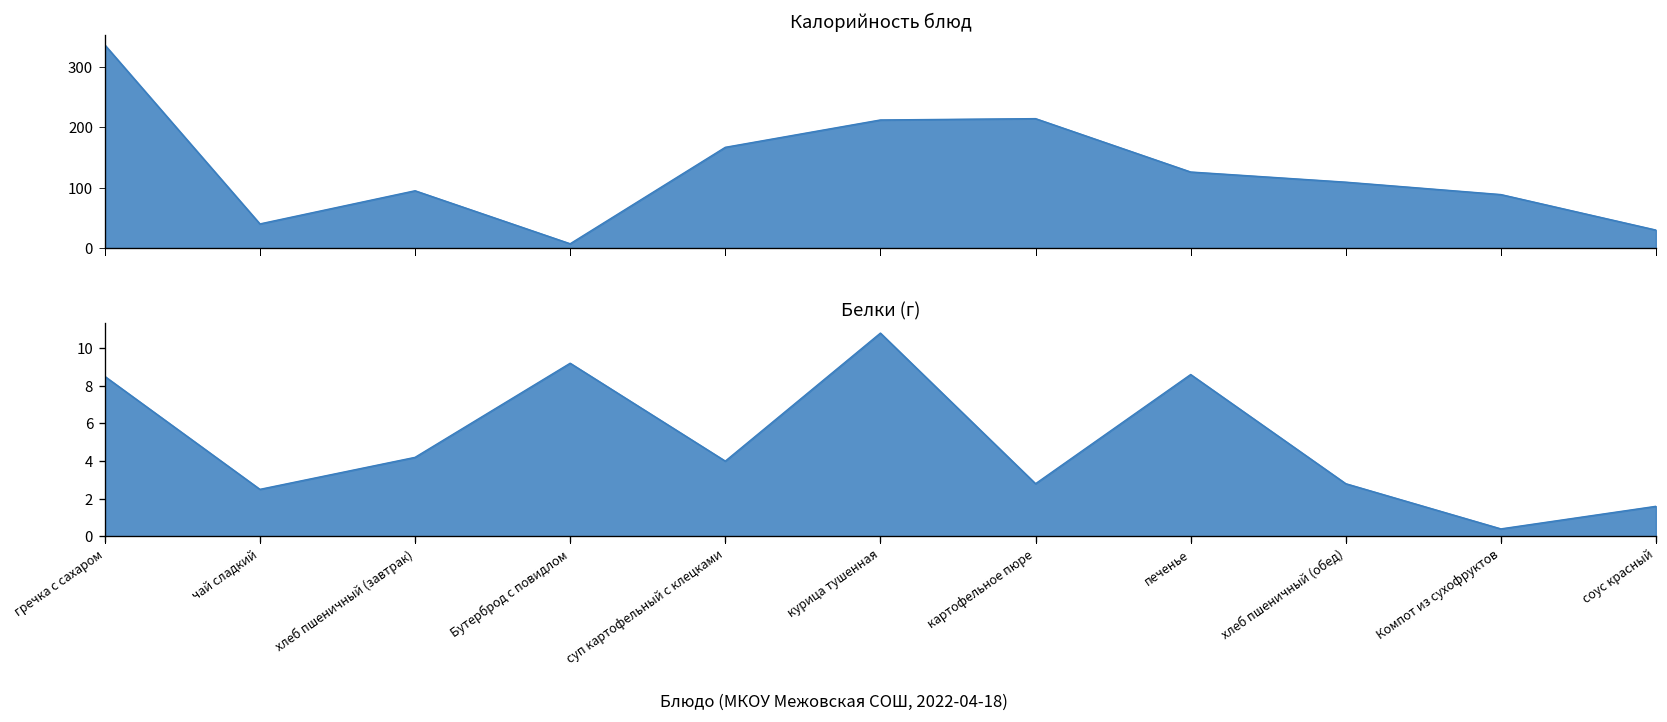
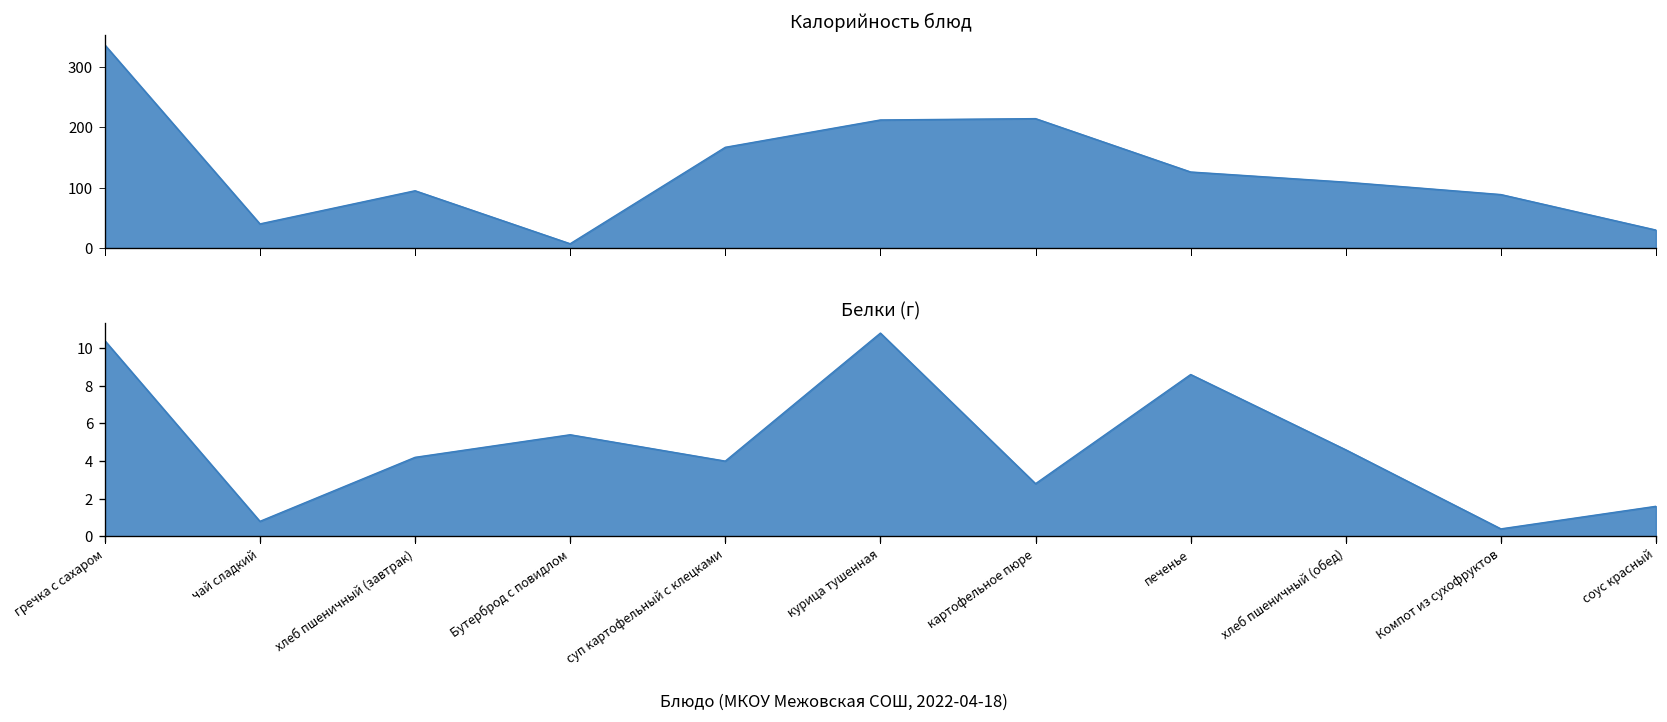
  {
    "Белки (г)": {
-     "гречка с сахаром": 8.5,
-     "чай сладкий": 2.5,
+     "гречка с сахаром": 10.4,
+     "чай сладкий": 0.8,
      "хлеб пшеничный (завтрак)": 4.2,
-     "Бутерброд с повидлом": 9.2,
+     "Бутерброд с повидлом": 5.4,
      "суп картофельный с клецками": 4.0,
      "курица тушенная": 10.8,
      "картофельное пюре": 2.8,
      "печенье": 8.6,
-     "хлеб пшеничный (обед)": 2.8,
+     "хлеб пшеничный (обед)": 4.6,
      "Компот из сухофруктов": 0.4,
      "соус красный": 1.6
    }
  }
